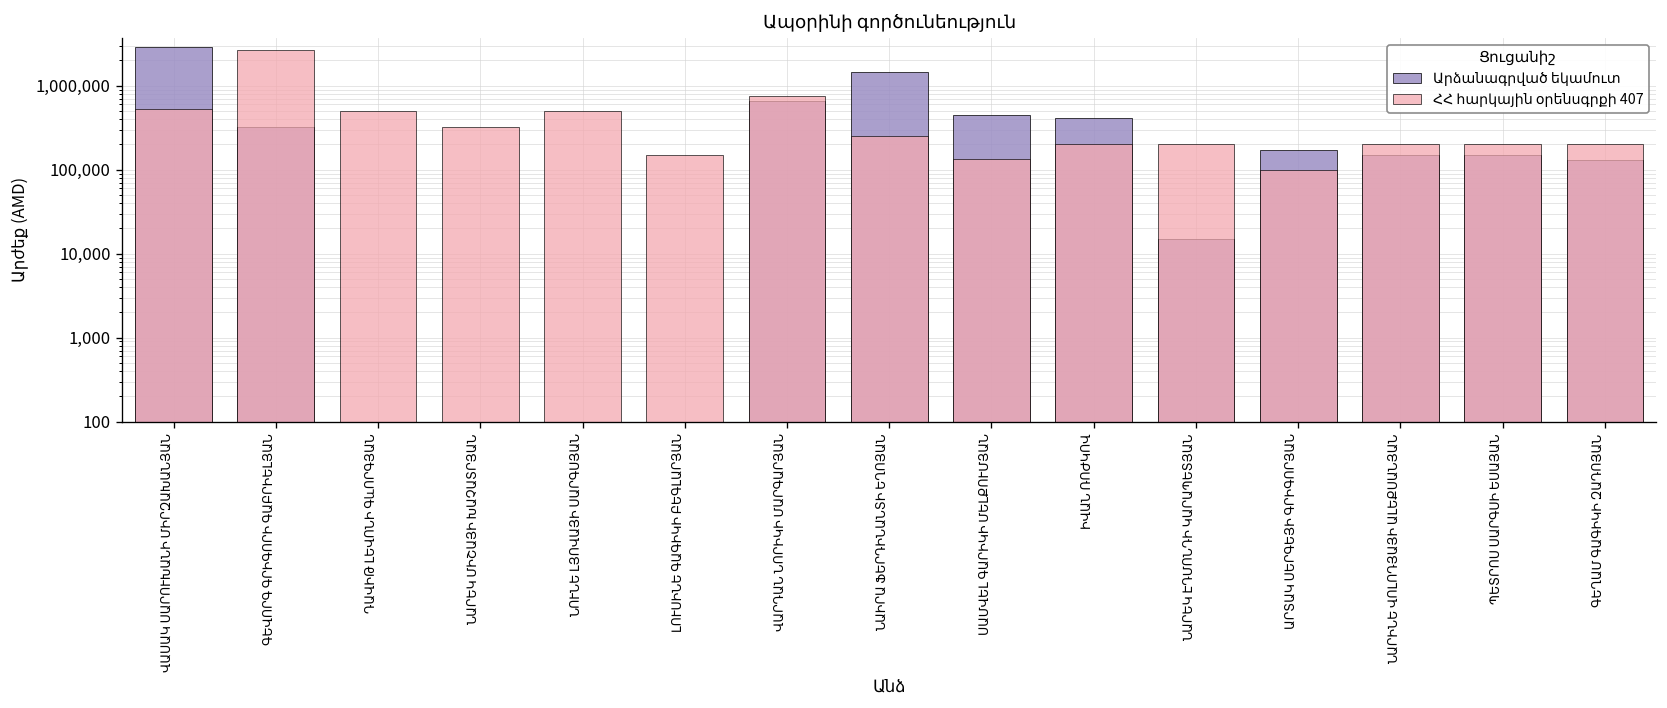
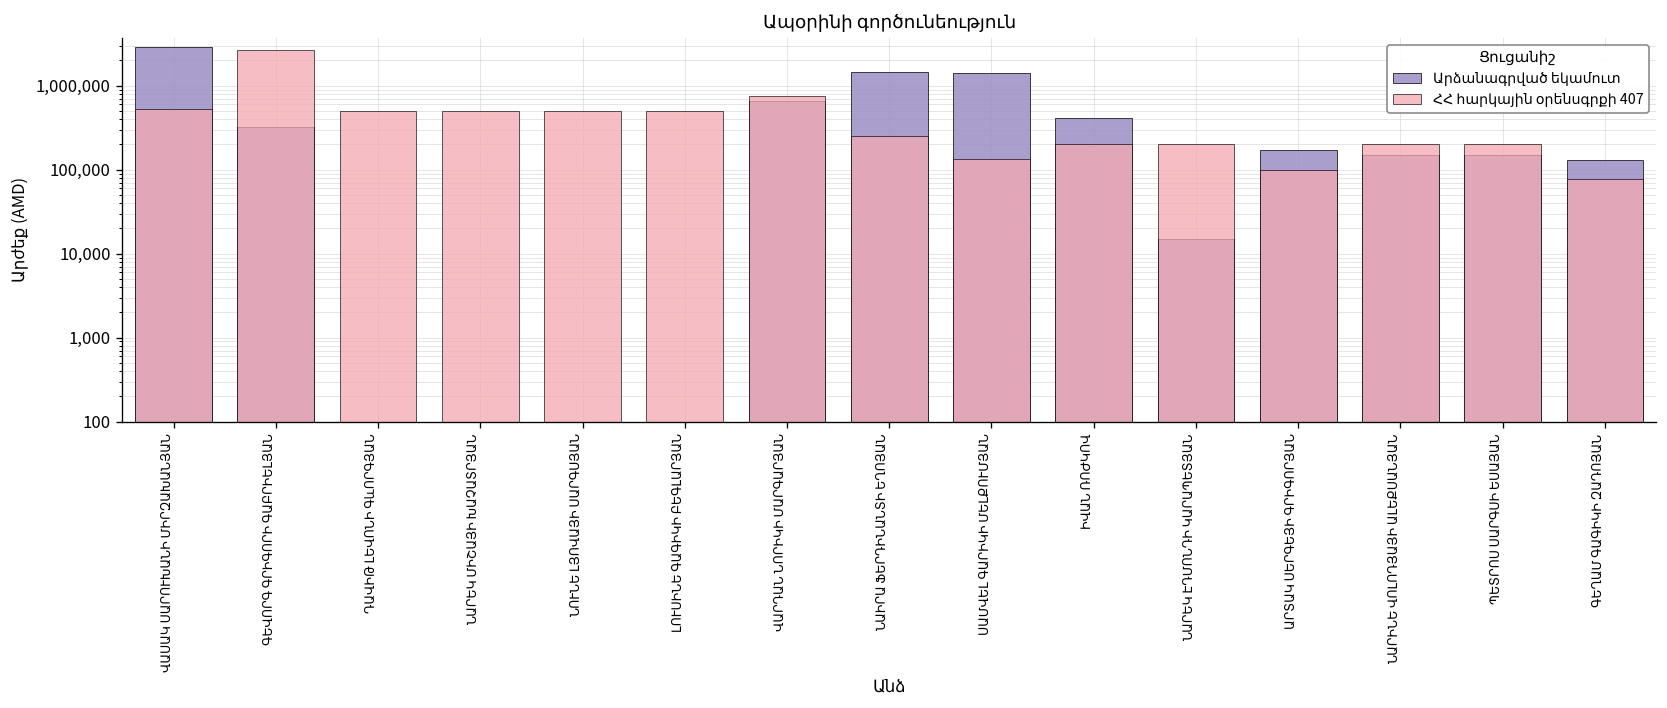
  {
    "Արձանագրված եկամուտ": {
      "ՎԱՍԱԿ ՍԱՐՈՒԽԱՆԻ ՄԻՐԶԱԽԱՆՅԱՆ": "2,900,000",
      "ՆԱԻՐԱ ՖԵՐԴԻՆԱՆՏԻ ԵՂՈՅԱՆ": "1,400,000",
-     "ՍԱՄՎԵԼ ԳԱՐԻԿԻ ՄԵԼՔՈՒՄՅԱՆ": "500,000",
+     "ՍԱՄՎԵԼ ԳԱՐԻԿԻ ՄԵԼՔՈՒՄՅԱՆ": "1,400,000",
      "ԻՎԱՆ ՌՈԺԿՈՎ": "400,000",
      "ԱՐՏԱԿ ՍԵՐԳԵՅԻ ԳՐԻԳՈՐՅԱՆ": "170,000"
    },
    "ՀՀ հարկային օրենսգրքի 407": {
      "ԳԵՎՈՐԳ ԳՐԻԳՈՐԻ ԳԱԲՐԻԵԼՅԱՆ": "2,700,000",
      "ԴԱՎԻԹ ԼԵՎՈՆԻ ԳևՈՐԳՅԱՆ": "500,000",
-     "ՆԱՐԵԿ ՄԻՇԱՅԻ ԽԱՉԱՏՐՅԱՆ": "300,000",
+     "ՆԱՐԵԿ ՄԻՇԱՅԻ ԽԱՉԱՏՐՅԱՆ": "500,000",
      "ՆՈՒՆԵ ԼՅՈՎԱՅԻ ՍԱՐԳՍՅԱՆ": "500,000",
-     "ԼՈՒՍԻՆԵ ԳԱԳԻԿԻ ԲԵԳԼԱՐՅԱՆ": "150,000",
+     "ԼՈՒՍԻՆԵ ԳԱԳԻԿԻ ԲԵԳԼԱՐՅԱՆ": "500,000",
      "ՎԱՐԴԱՆ ՆՈՐԻԿԻ ՄԱՐԳԱՐՅԱՆ": "800,000",
      "ՆԱՐԵԿ ԷԴՄՈՆԴԻ ԿԱՐԱՊԵՏՅԱՆ": "200,000",
      "ՆԱՐԻՆԵ ՎՈԼՈԴՅԱՅԻ ԱԼԵՔՍԱՆՅԱՆ": "200,000",
      "ՊԵՏՐՈՍ ՍԱՐԳՍԻ ԵՍԱՅԱՆ": "200,000",
-     "ԳԵՂԱՄ ԳԱԳԻԿԻ ԶԱԴՈՅԱՆ": "200,000"
+     "ԳԵՂԱՄ ԳԱԳԻԿԻ ԶԱԴՈՅԱՆ": "80,000"
    }
  }
